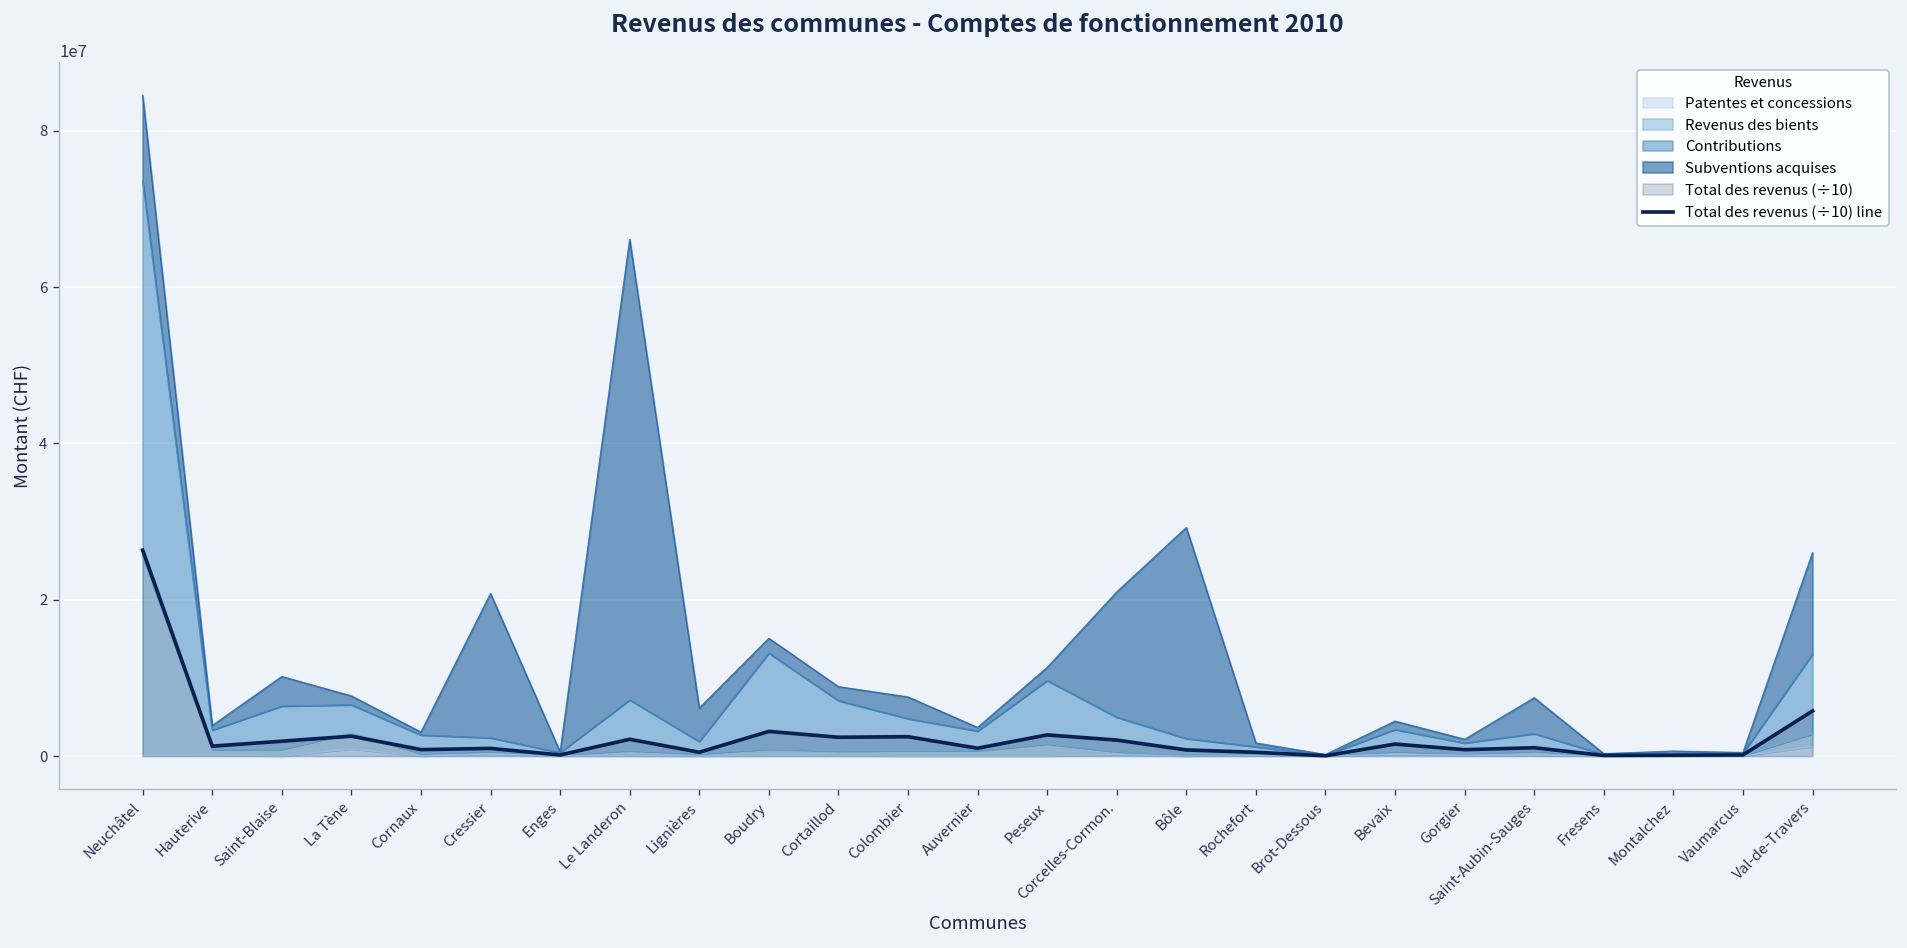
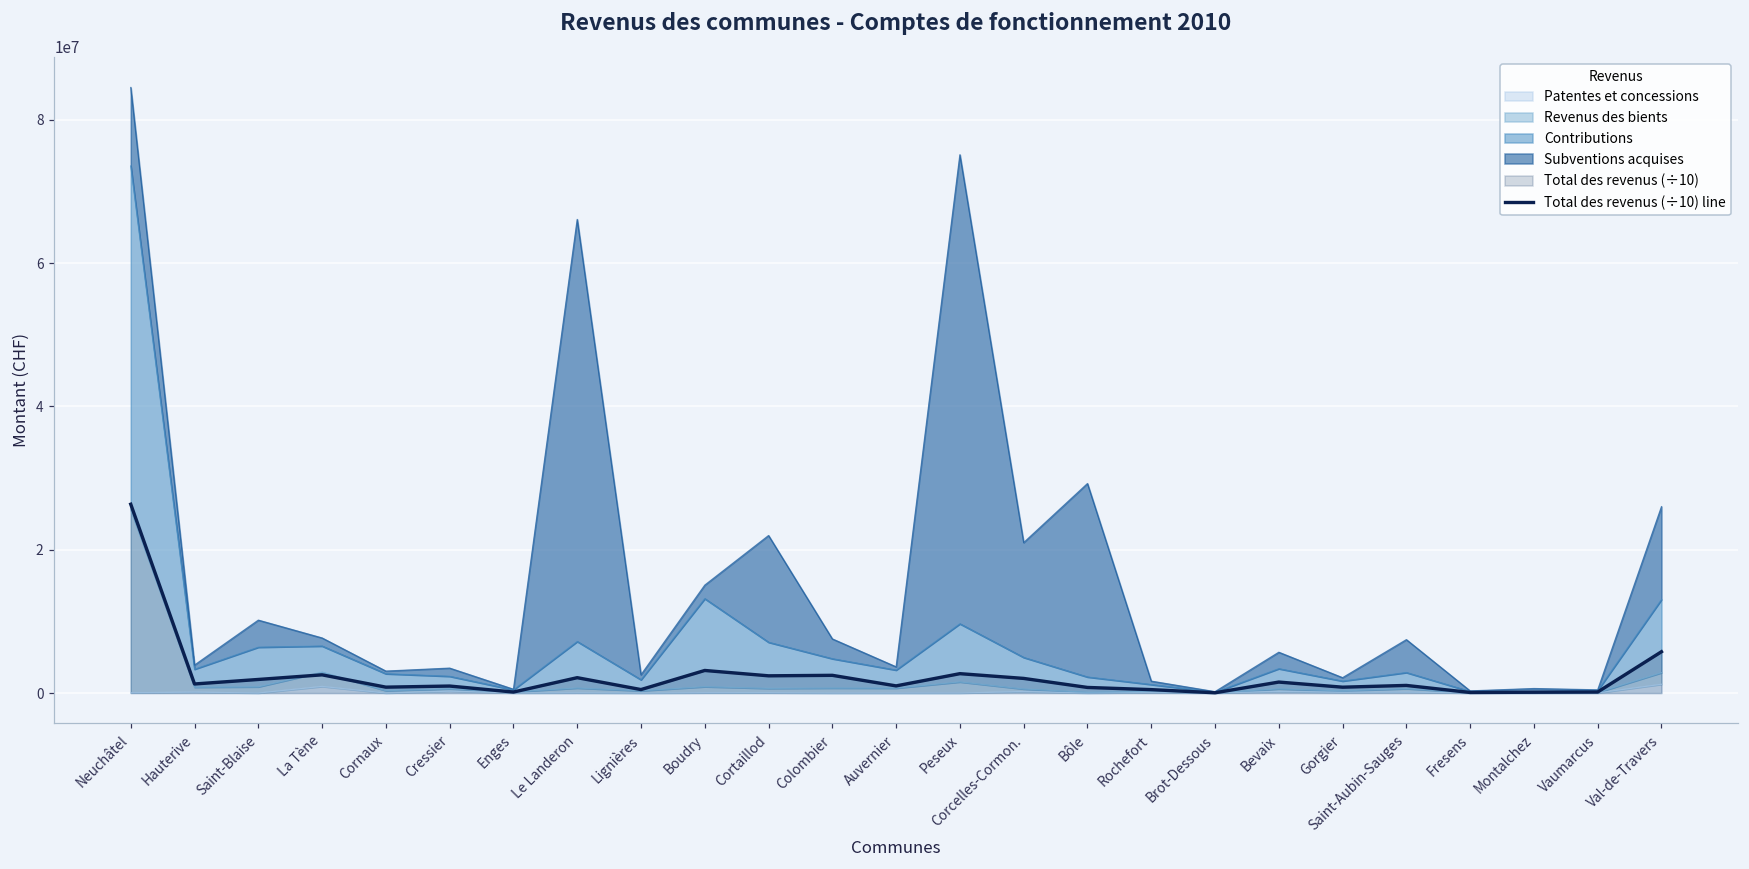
  {
    "Subventions acquises": {
      "Neuchâtel": 11000000,
      "Hauterive": 1000000,
      "Saint-Blaise": 4000000,
      "La Tène": 1000000,
-     "Cressier": 18000000,
+     "Cressier": 1000000,
      "Le Landeron": 59000000,
-     "Lignières": 4000000,
+     "Lignières": 1000000,
      "Boudry": 2000000,
-     "Cortaillod": 2000000,
+     "Cortaillod": 15000000,
      "Colombier": 3000000,
      "Auvernier": 0,
-     "Peseux": 2000000,
+     "Peseux": 65000000,
      "Corcelles-Cormon.": 16000000,
      "Bôle": 27000000,
      "Rochefort": 0,
-     "Bevaix": 1000000,
+     "Bevaix": 2000000,
      "Gorgier": 0,
      "Saint-Aubin-Sauges": 5000000,
      "Montalchez": 0,
      "Val-de-Travers": 13000000
    }
  }
